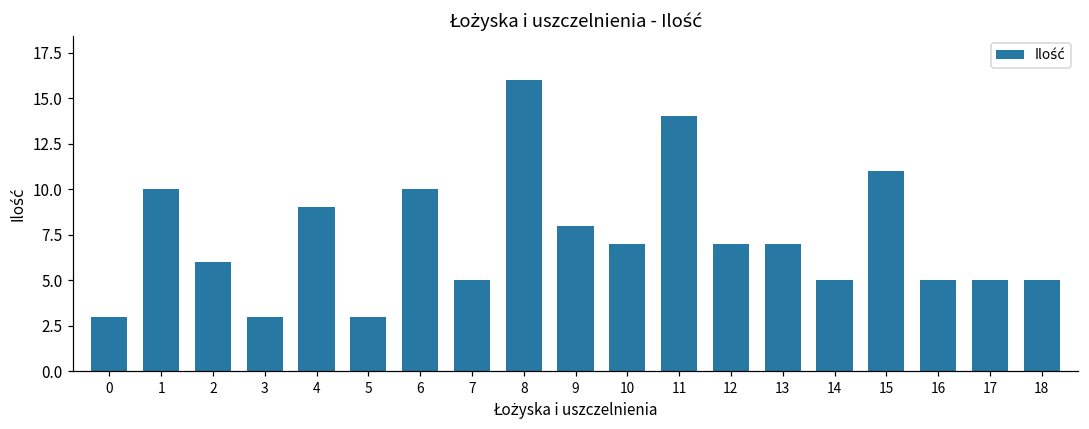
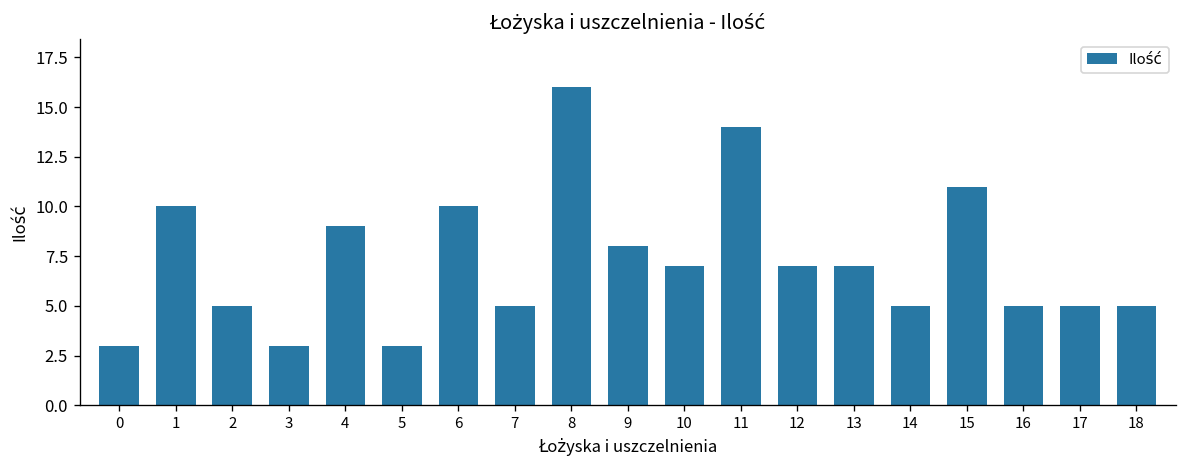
  {
    "0": 3,
    "1": 10,
-   "2": 6,
+   "2": 5,
    "3": 3,
    "4": 9,
    "5": 3,
    "6": 10,
    "7": 5,
    "8": 16,
    "9": 8,
    "10": 7,
    "11": 14,
    "12": 7,
    "13": 7,
    "14": 5,
    "15": 11,
    "16": 5,
    "17": 5,
    "18": 5
  }
